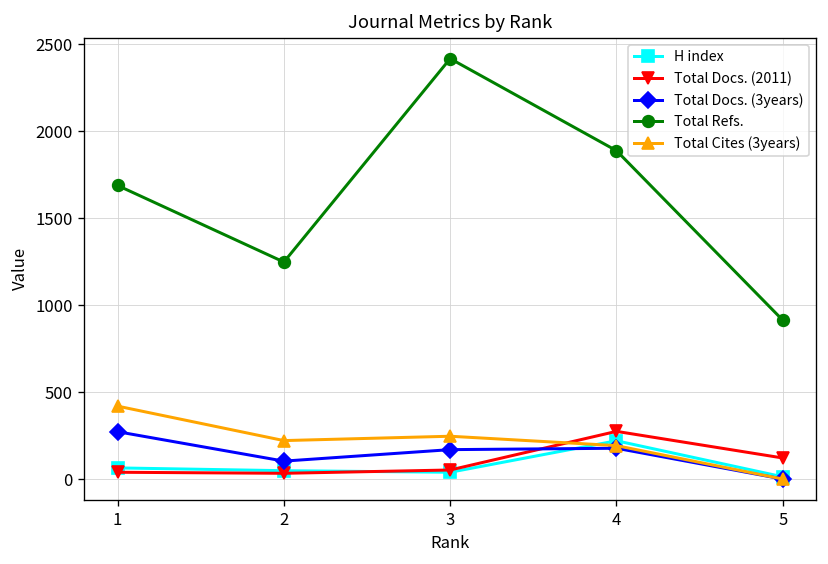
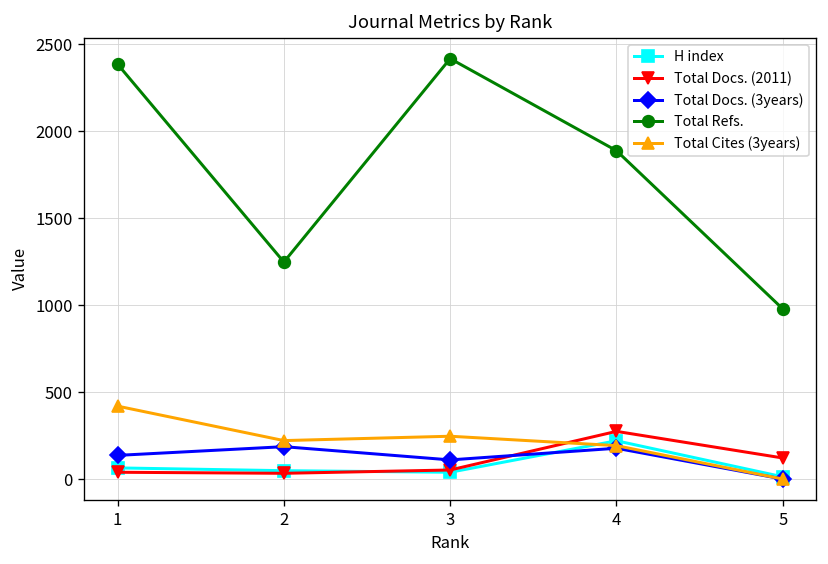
  {
    "H index": {
      "1": 60,
      "4": 220
    },
    "Total Docs. (2011)": {
      "1": 40,
      "4": 270,
      "5": 120
    },
    "Total Docs. (3years)": {
-     "1": 270,
-     "2": 100,
-     "3": 170
+     "1": 140,
+     "2": 190,
+     "3": 110
    },
    "Total Refs.": {
-     "1": 1690,
+     "1": 2380,
      "2": 1250,
      "3": 2420,
      "4": 1890,
-     "5": 910
+     "5": 980
    },
    "Total Cites (3years)": {
      "1": 420,
      "2": 220,
      "3": 250
    }
  }
